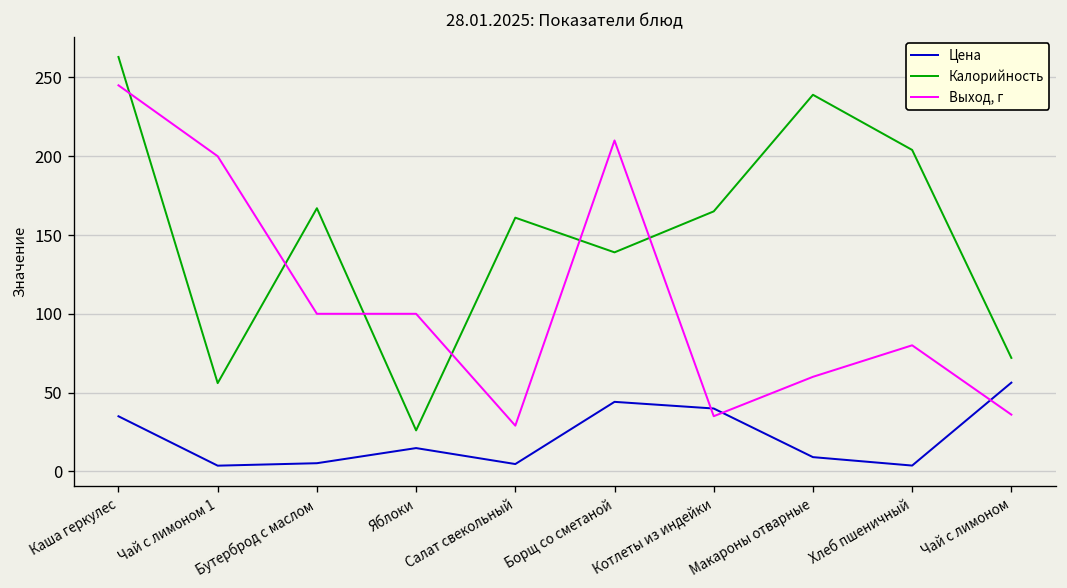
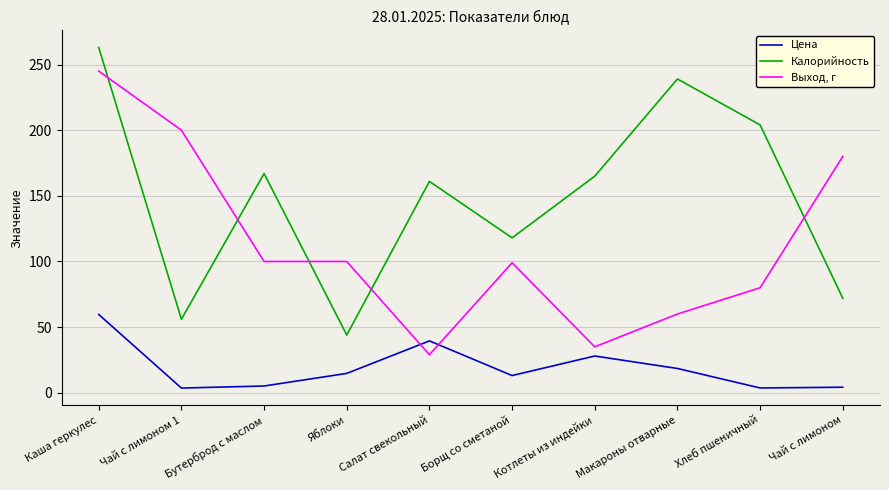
  {
    "Цена": {
-     "Каша геркулес": 35,
+     "Каша геркулес": 60,
      "Чай с лимоном 1": 4,
      "Бутерброд с маслом": 5,
      "Яблоки": 15,
-     "Салат свекольный": 5,
-     "Борщ со сметаной": 44,
-     "Котлеты из индейки": 40,
-     "Макароны отварные": 9,
+     "Салат свекольный": 40,
+     "Борщ со сметаной": 13,
+     "Котлеты из индейки": 28,
+     "Макароны отварные": 19,
      "Хлеб пшеничный": 4,
-     "Чай с лимоном": 56
+     "Чай с лимоном": 4
    },
    "Калорийность": {
      "Каша геркулес": 263,
      "Чай с лимоном 1": 56,
      "Бутерброд с маслом": 167,
-     "Яблоки": 26,
+     "Яблоки": 44,
      "Салат свекольный": 161,
-     "Борщ со сметаной": 139,
+     "Борщ со сметаной": 118,
      "Котлеты из индейки": 165,
      "Макароны отварные": 239,
      "Хлеб пшеничный": 204,
      "Чай с лимоном": 72
    },
    "Выход, г": {
      "Каша геркулес": 245,
      "Чай с лимоном 1": 200,
      "Бутерброд с маслом": 100,
      "Яблоки": 100,
      "Салат свекольный": 29,
-     "Борщ со сметаной": 210,
+     "Борщ со сметаной": 99,
      "Котлеты из индейки": 35,
      "Макароны отварные": 60,
      "Хлеб пшеничный": 80,
-     "Чай с лимоном": 36
+     "Чай с лимоном": 180
    }
  }
